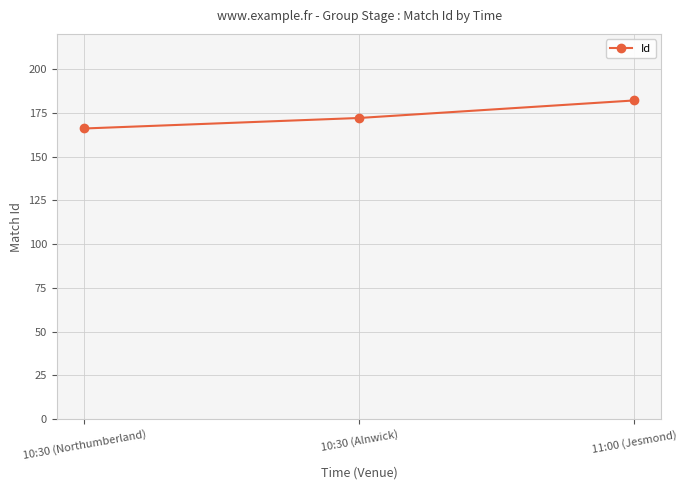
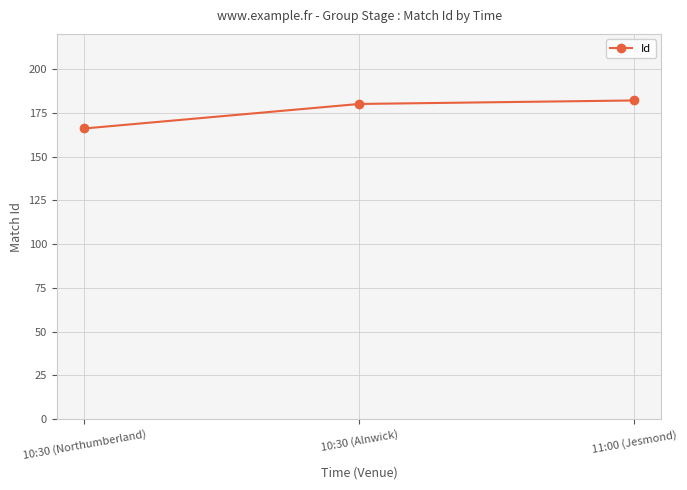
  {
    "10:30 (Northumberland)": 166,
-   "10:30 (Alnwick)": 172,
+   "10:30 (Alnwick)": 180,
    "11:00 (Jesmond)": 182
  }
